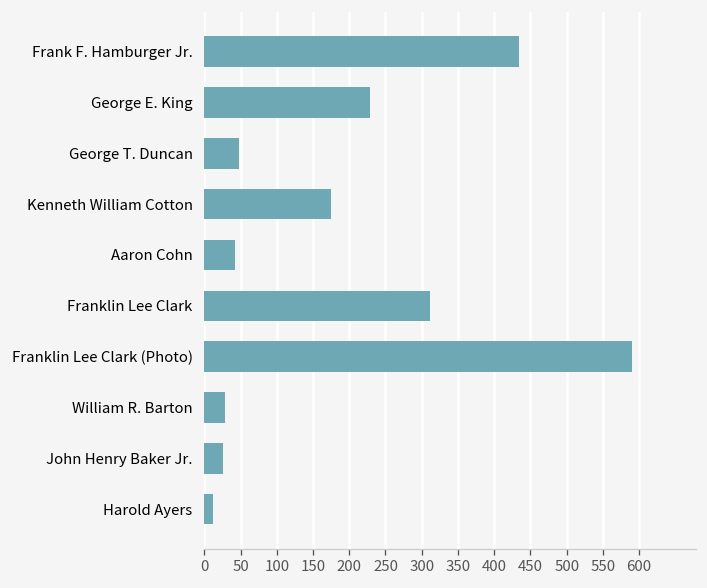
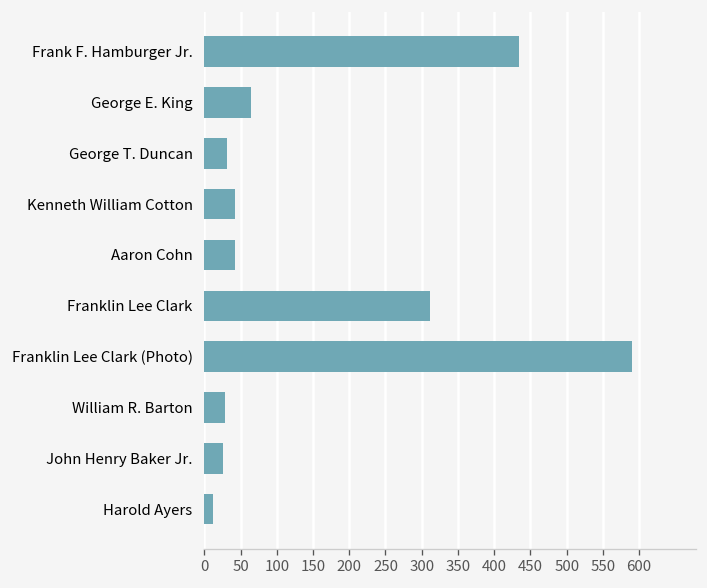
  {
    "Frank F. Hamburger Jr.": 430,
-   "George E. King": 230,
-   "George T. Duncan": 50,
-   "Kenneth William Cotton": 180,
+   "George E. King": 70,
+   "George T. Duncan": 30,
+   "Kenneth William Cotton": 40,
    "Aaron Cohn": 40,
    "Franklin Lee Clark": 310,
    "Franklin Lee Clark (Photo)": 590,
    "William R. Barton": 30,
    "John Henry Baker Jr.": 30,
    "Harold Ayers": 10
  }
